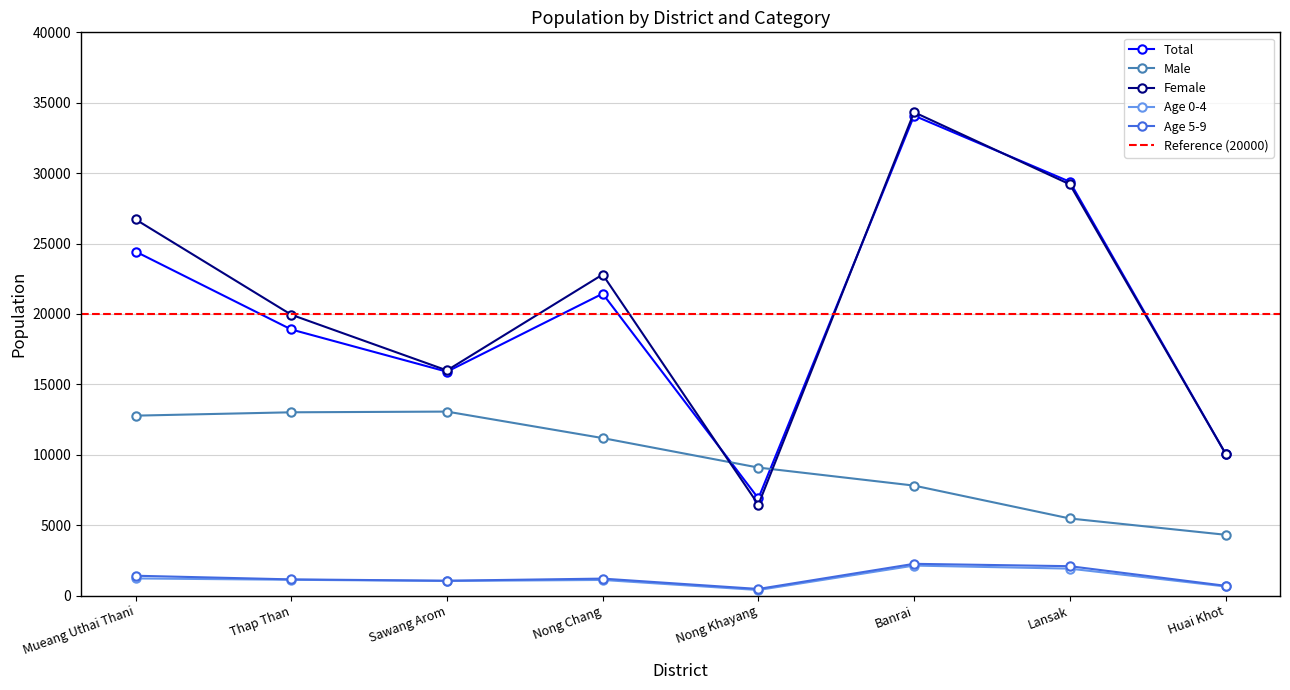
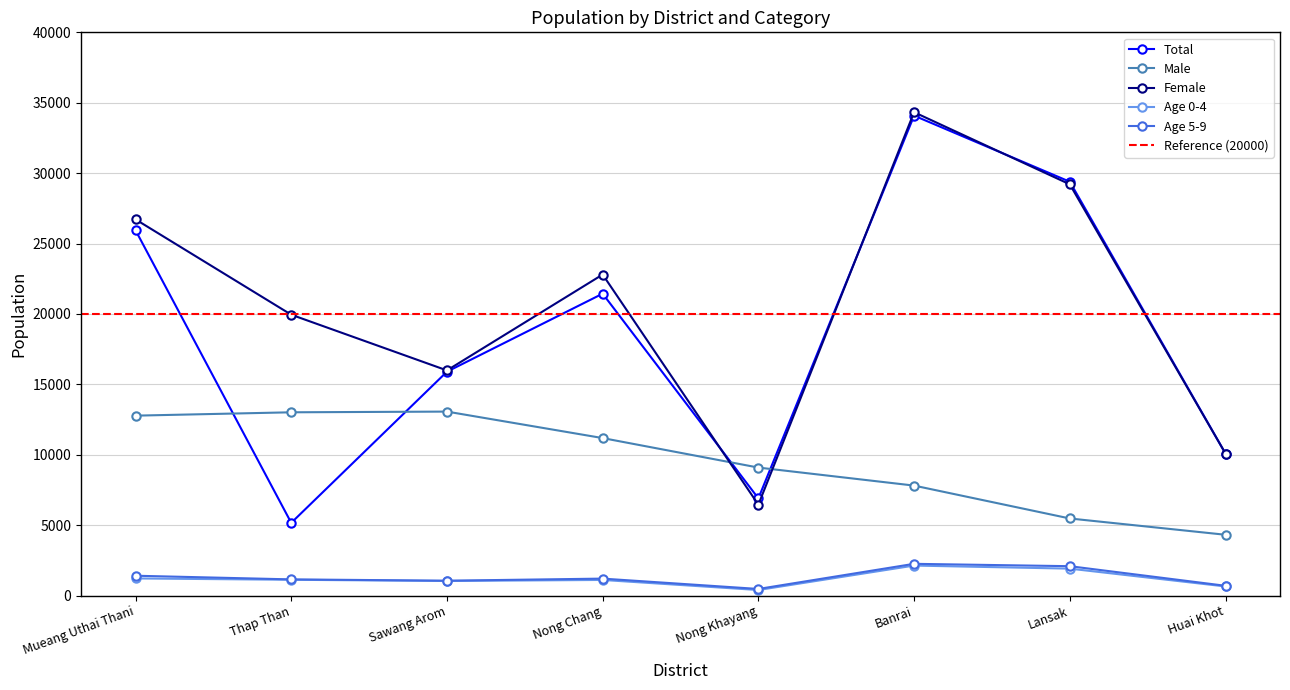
  {
    "Total": {
-     "Mueang Uthai Thani": 24400,
-     "Thap Than": 18900,
+     "Mueang Uthai Thani": 25900,
+     "Thap Than": 5200,
      "Nong Chang": 21400,
      "Nong Khayang": 6900,
      "Banrai": 34100,
      "Lansak": 29400
    },
    "Female": {
      "Mueang Uthai Thani": 26700,
      "Thap Than": 19900,
      "Nong Chang": 22800,
      "Nong Khayang": 6500,
      "Banrai": 34300,
      "Lansak": 29200
    }
  }
